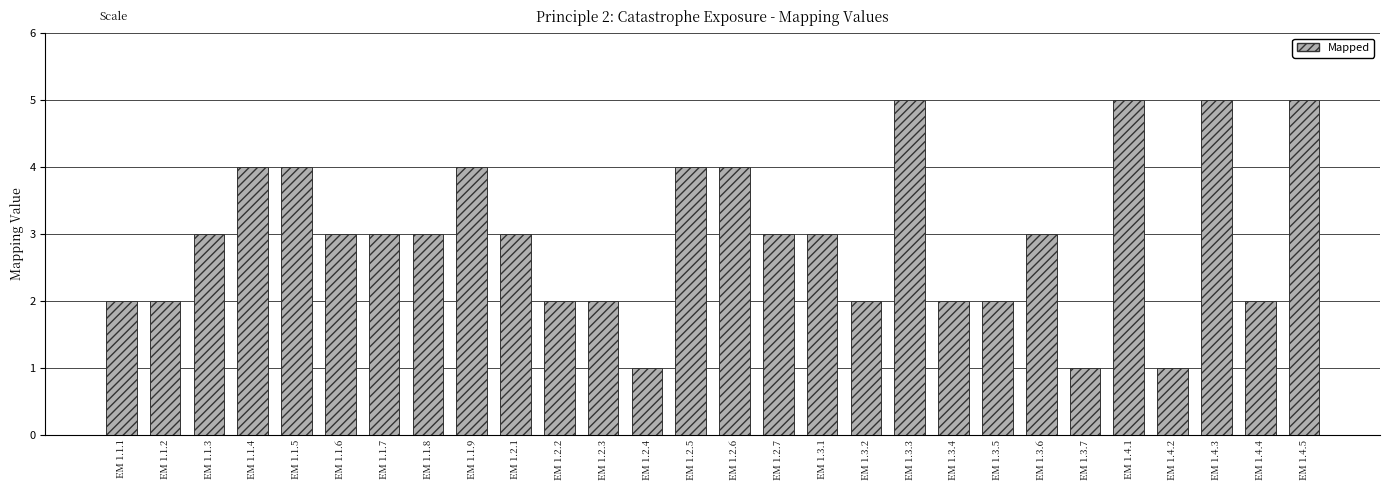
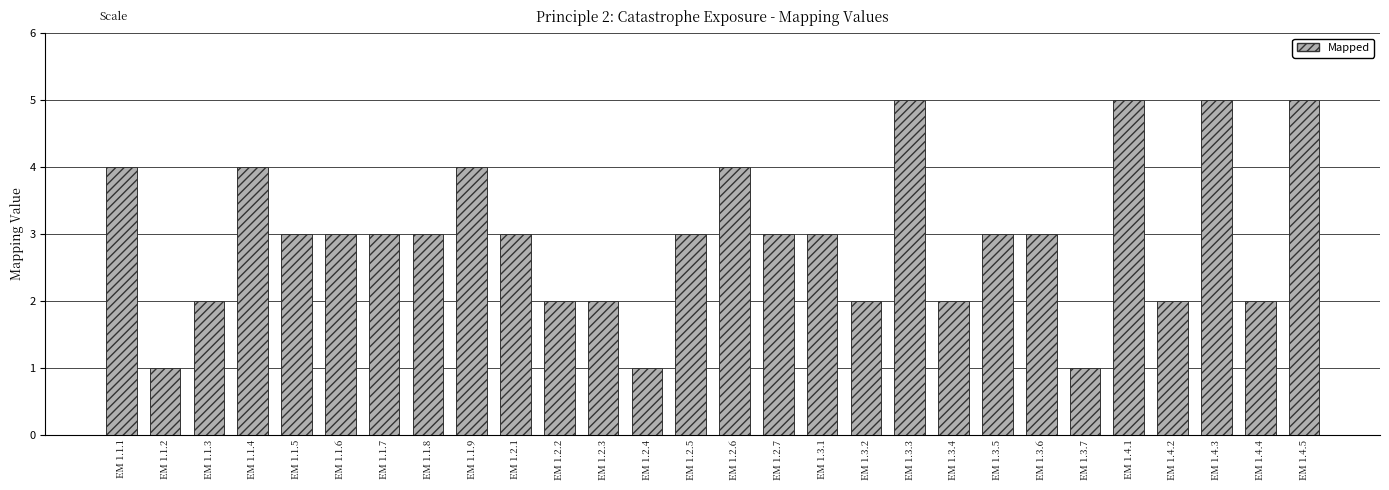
  {
-   "EM 1.1.1": 2,
-   "EM 1.1.2": 2,
-   "EM 1.1.3": 3,
+   "EM 1.1.1": 4,
+   "EM 1.1.2": 1,
+   "EM 1.1.3": 2,
    "EM 1.1.4": 4,
-   "EM 1.1.5": 4,
+   "EM 1.1.5": 3,
    "EM 1.1.6": 3,
    "EM 1.1.7": 3,
    "EM 1.1.8": 3,
    "EM 1.1.9": 4,
    "EM 1.2.1": 3,
    "EM 1.2.2": 2,
    "EM 1.2.3": 2,
    "EM 1.2.4": 1,
-   "EM 1.2.5": 4,
+   "EM 1.2.5": 3,
    "EM 1.2.6": 4,
    "EM 1.2.7": 3,
    "EM 1.3.1": 3,
    "EM 1.3.2": 2,
    "EM 1.3.3": 5,
    "EM 1.3.4": 2,
-   "EM 1.3.5": 2,
+   "EM 1.3.5": 3,
    "EM 1.3.6": 3,
    "EM 1.3.7": 1,
    "EM 1.4.1": 5,
-   "EM 1.4.2": 1,
+   "EM 1.4.2": 2,
    "EM 1.4.3": 5,
    "EM 1.4.4": 2,
    "EM 1.4.5": 5
  }
